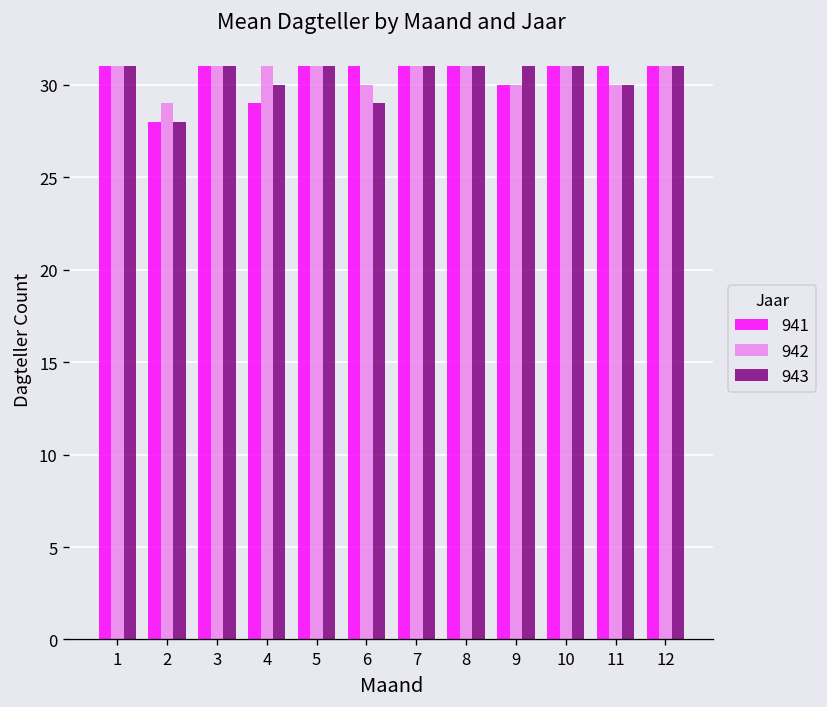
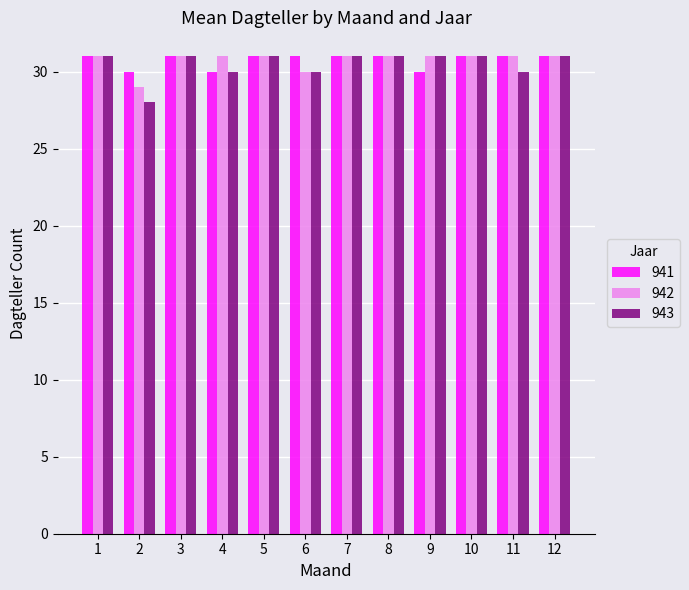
  {
    "941": {
      "1": 31,
-     "2": 28,
+     "2": 30,
      "3": 31,
-     "4": 29,
+     "4": 30,
      "5": 31,
      "6": 31,
      "7": 31,
      "8": 31,
      "9": 30,
      "10": 31,
      "11": 31,
      "12": 31
    },
    "942": {
      "1": 31,
      "2": 29,
      "3": 31,
      "4": 31,
      "5": 31,
      "6": 30,
      "7": 31,
      "8": 31,
-     "9": 30,
+     "9": 31,
      "10": 31,
-     "11": 30,
+     "11": 31,
      "12": 31
    },
    "943": {
      "1": 31,
      "2": 28,
      "3": 31,
      "4": 30,
      "5": 31,
-     "6": 29,
+     "6": 30,
      "7": 31,
      "8": 31,
      "9": 31,
      "10": 31,
      "11": 30,
      "12": 31
    }
  }
